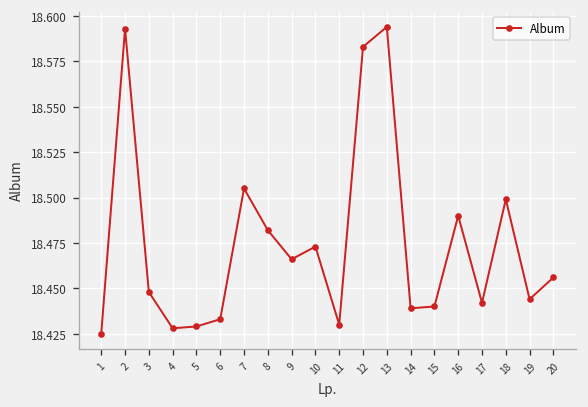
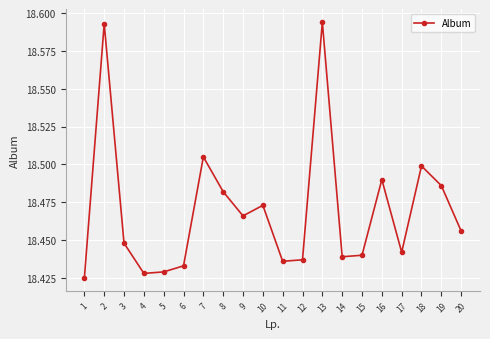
  {
    "1": 18.425,
    "2": 18.593,
    "3": 18.448,
    "4": 18.428,
    "5": 18.429,
    "6": 18.433,
    "7": 18.505,
    "8": 18.482,
    "9": 18.466,
    "10": 18.473,
-   "11": 18.430,
-   "12": 18.583,
+   "11": 18.436,
+   "12": 18.437,
    "13": 18.594,
    "14": 18.439,
    "15": 18.440,
    "16": 18.490,
    "17": 18.442,
    "18": 18.499,
-   "19": 18.444,
+   "19": 18.486,
    "20": 18.456
  }
